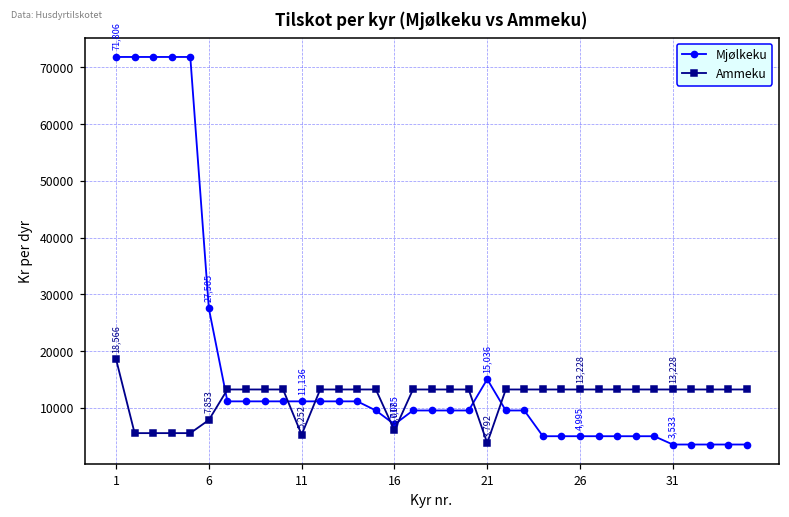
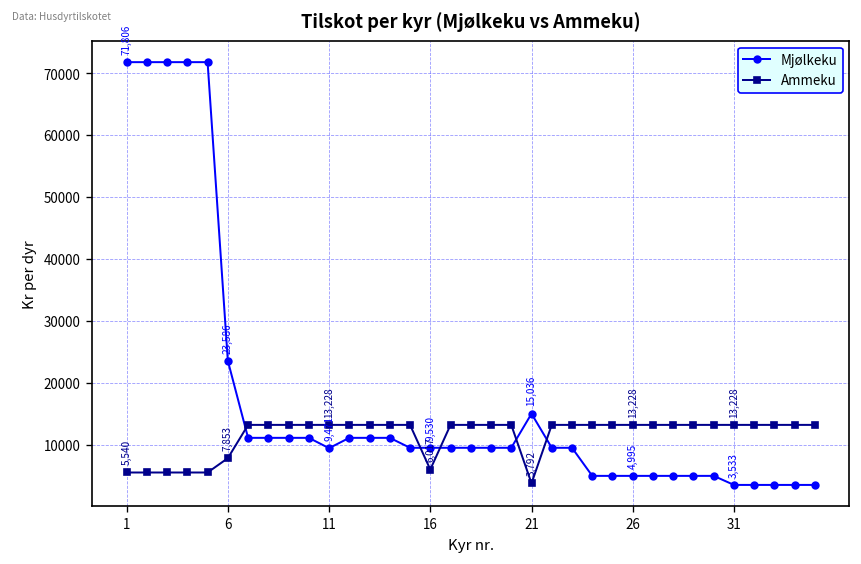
  {
    "Mjølkeku": {
      "1": "71,806",
-     "6": "27,505",
-     "11": "11,136",
-     "16": "7,085",
+     "6": "23,586",
+     "11": "9,471",
+     "16": "9,530",
      "21": "15,036",
      "26": "4,995",
      "31": "3,533"
    },
    "Ammeku": {
-     "1": "18,566",
+     "1": "5,540",
      "6": "7,853",
-     "11": "5,252",
+     "11": "13,228",
      "21": "3,792",
      "26": "13,228",
      "31": "13,228"
    }
  }
